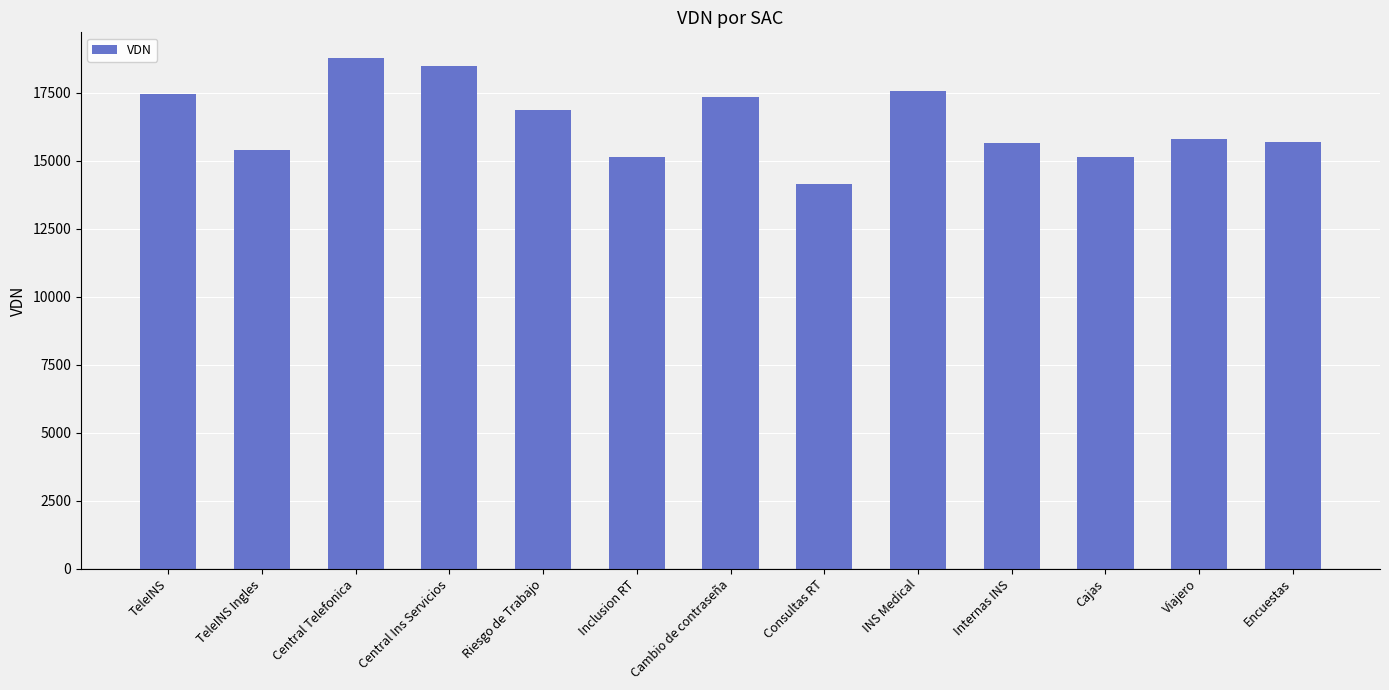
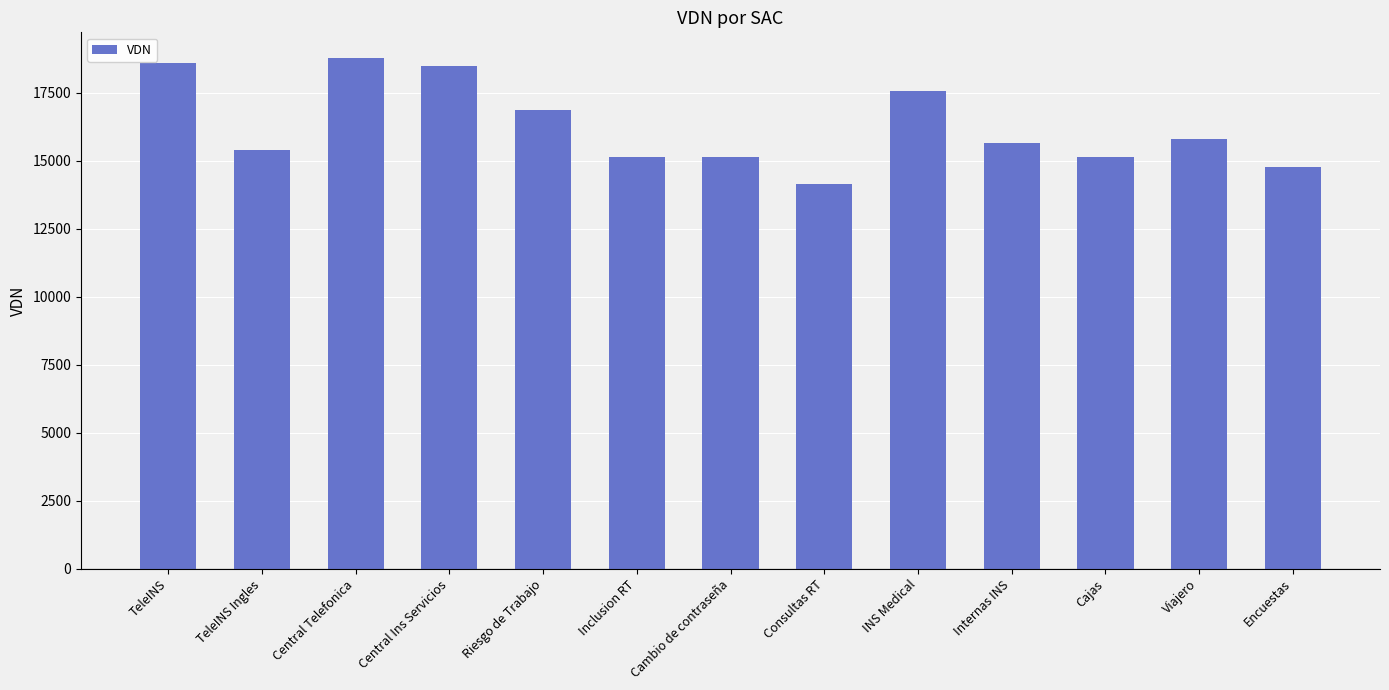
  {
-   "TeleINS": 17500,
+   "TeleINS": 18600,
    "TeleINS Ingles": 15400,
    "Central Telefonica": 18800,
    "Central Ins Servicios": 18500,
    "Riesgo de Trabajo": 16900,
    "Inclusion RT": 15100,
-   "Cambio de contraseña": 17300,
+   "Cambio de contraseña": 15100,
    "Consultas RT": 14200,
    "INS Medical": 17600,
    "Internas INS": 15700,
    "Cajas": 15200,
    "Viajero": 15800,
-   "Encuestas": 15700
+   "Encuestas": 14800
  }
